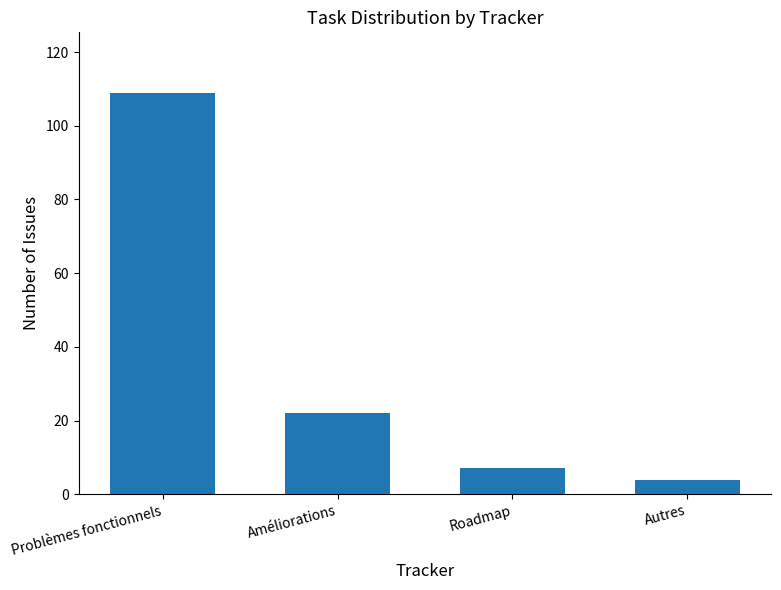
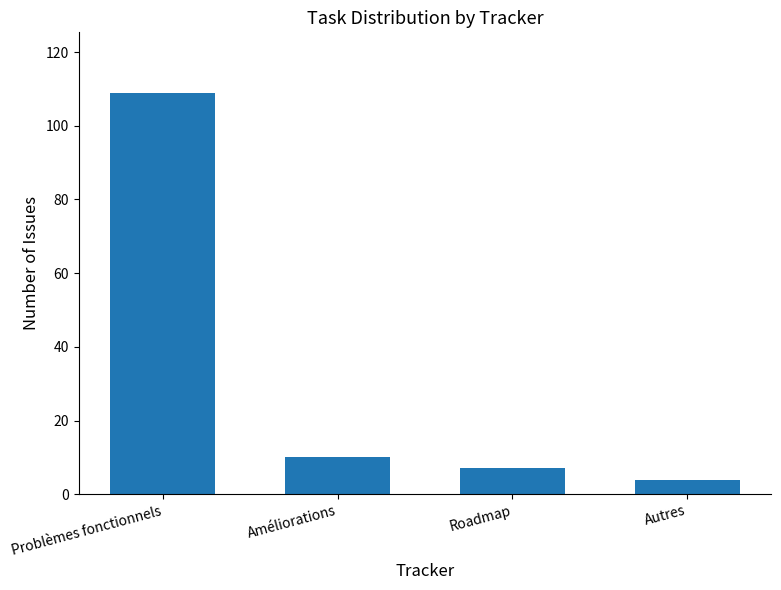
  {
    "Problèmes fonctionnels": 109,
-   "Améliorations": 22,
+   "Améliorations": 10,
    "Roadmap": 7,
    "Autres": 4
  }
